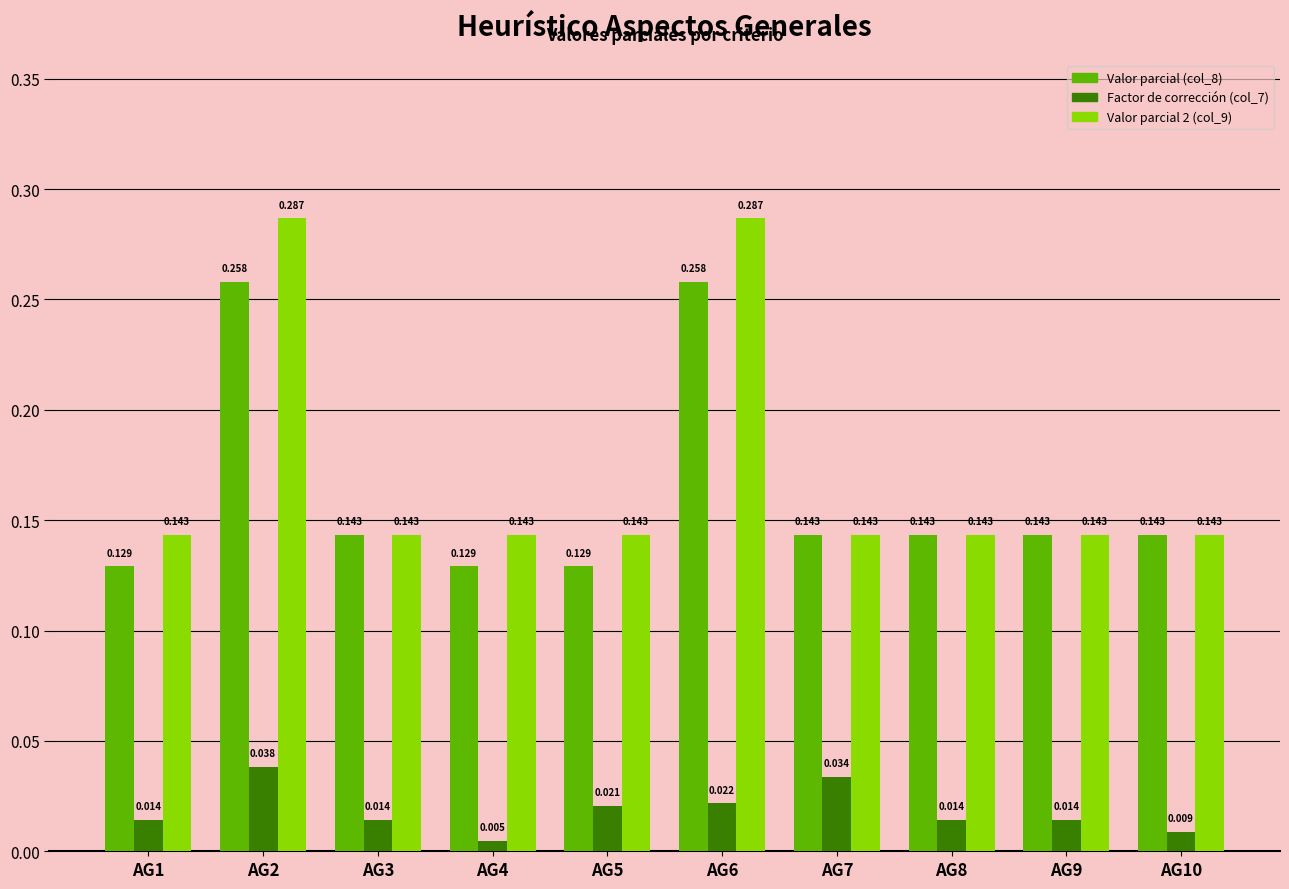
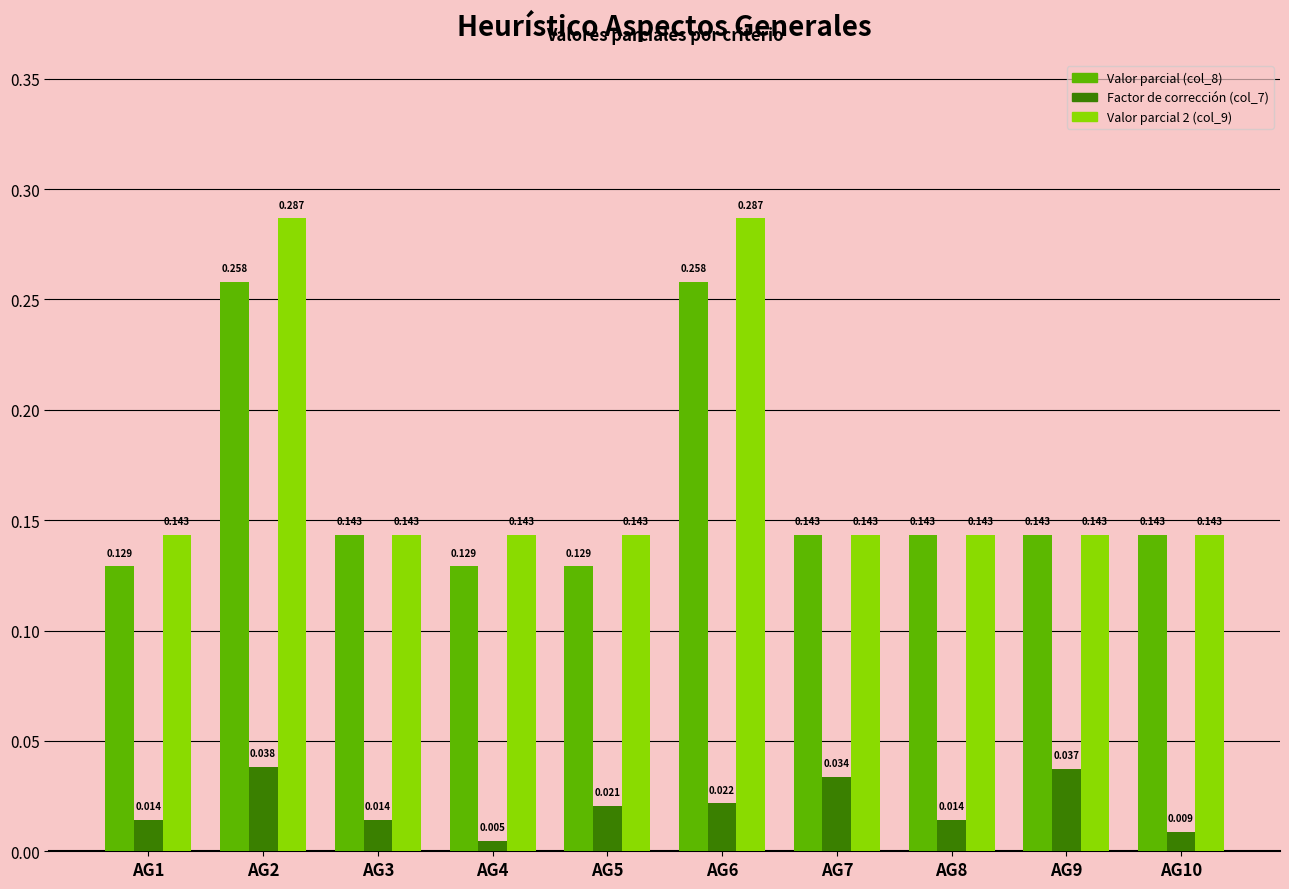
  {
    "Factor de corrección (col_7)": {
      "AG1": 0.014,
      "AG2": 0.038,
      "AG3": 0.014,
      "AG4": 0.005,
      "AG5": 0.021,
      "AG6": 0.022,
      "AG7": 0.034,
      "AG8": 0.014,
-     "AG9": 0.014,
+     "AG9": 0.037,
      "AG10": 0.009
    }
  }
